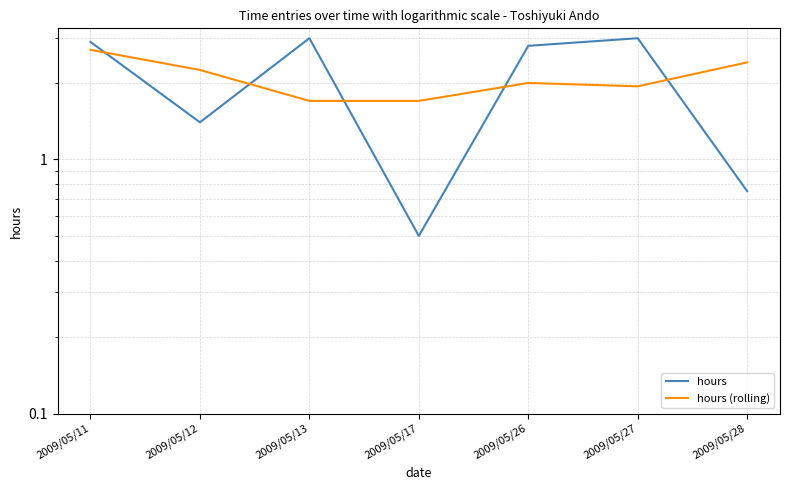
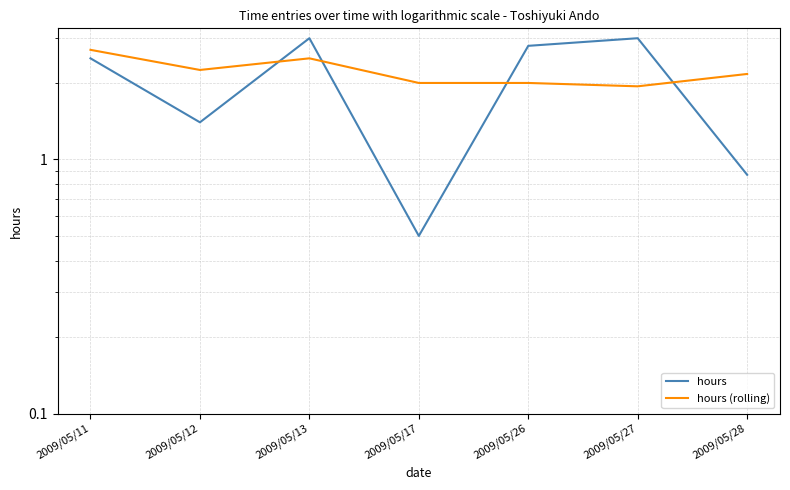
  {
    "hours": {
-     "2009/05/11": 2.9,
+     "2009/05/11": 2.5,
      "2009/05/12": 1.4,
      "2009/05/13": 3.0,
      "2009/05/17": 0.50,
      "2009/05/26": 2.8,
      "2009/05/27": 3.0,
-     "2009/05/28": 0.75
+     "2009/05/28": 0.87
    },
    "hours (rolling)": {
      "2009/05/11": 2.7,
      "2009/05/12": 2.3,
-     "2009/05/13": 1.7,
-     "2009/05/17": 1.7,
+     "2009/05/13": 2.5,
+     "2009/05/17": 2.0,
      "2009/05/26": 2.0,
      "2009/05/27": 1.9,
-     "2009/05/28": 2.4
+     "2009/05/28": 2.2
    }
  }
